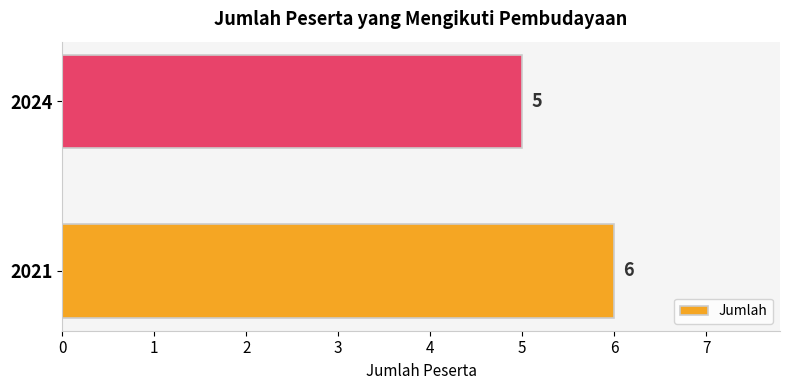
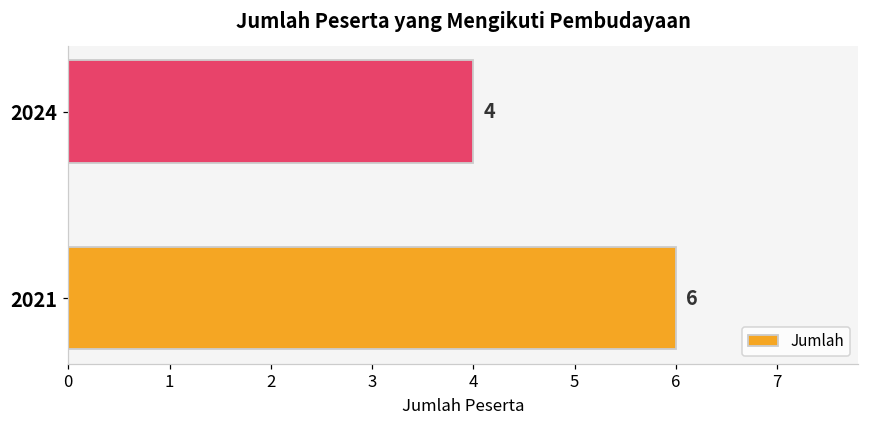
  {
-   "2024": 5,
+   "2024": 4,
    "2021": 6
  }
